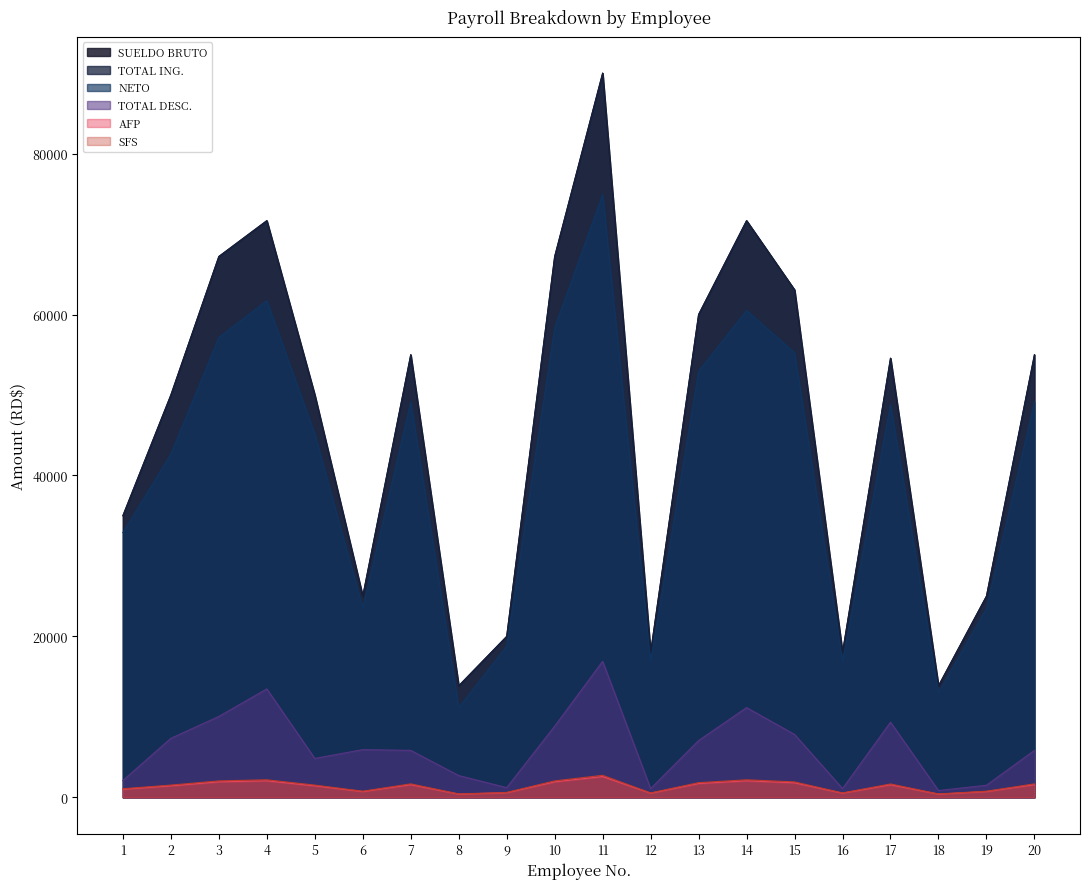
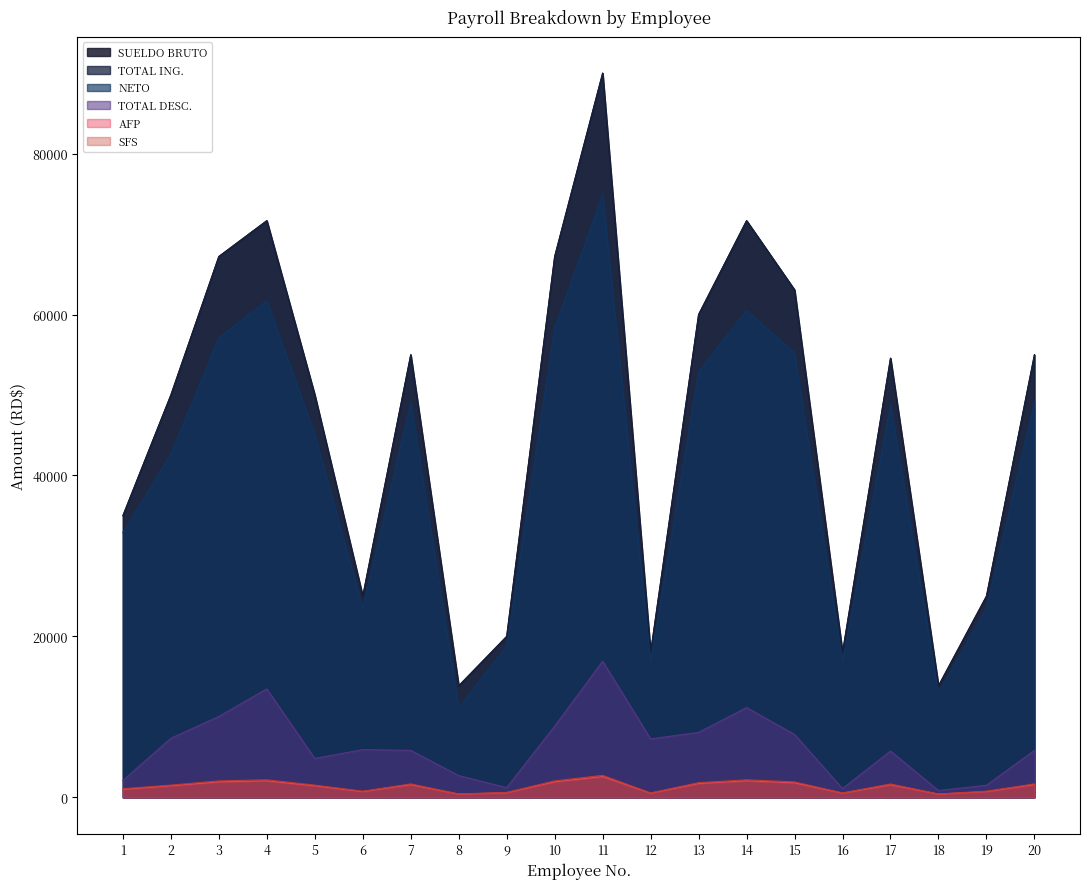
  {
    "TOTAL DESC.": {
      "1": 2000,
      "2": 7000,
      "3": 10000,
      "4": 13000,
      "5": 5000,
      "6": 6000,
      "7": 6000,
      "8": 3000,
      "9": 1000,
      "10": 9000,
      "11": 17000,
-     "12": 1000,
-     "13": 7000,
+     "12": 7000,
+     "13": 8000,
      "14": 11000,
      "15": 8000,
      "16": 1000,
-     "17": 9000,
+     "17": 6000,
      "18": 1000,
      "19": 2000,
      "20": 6000
    }
  }
